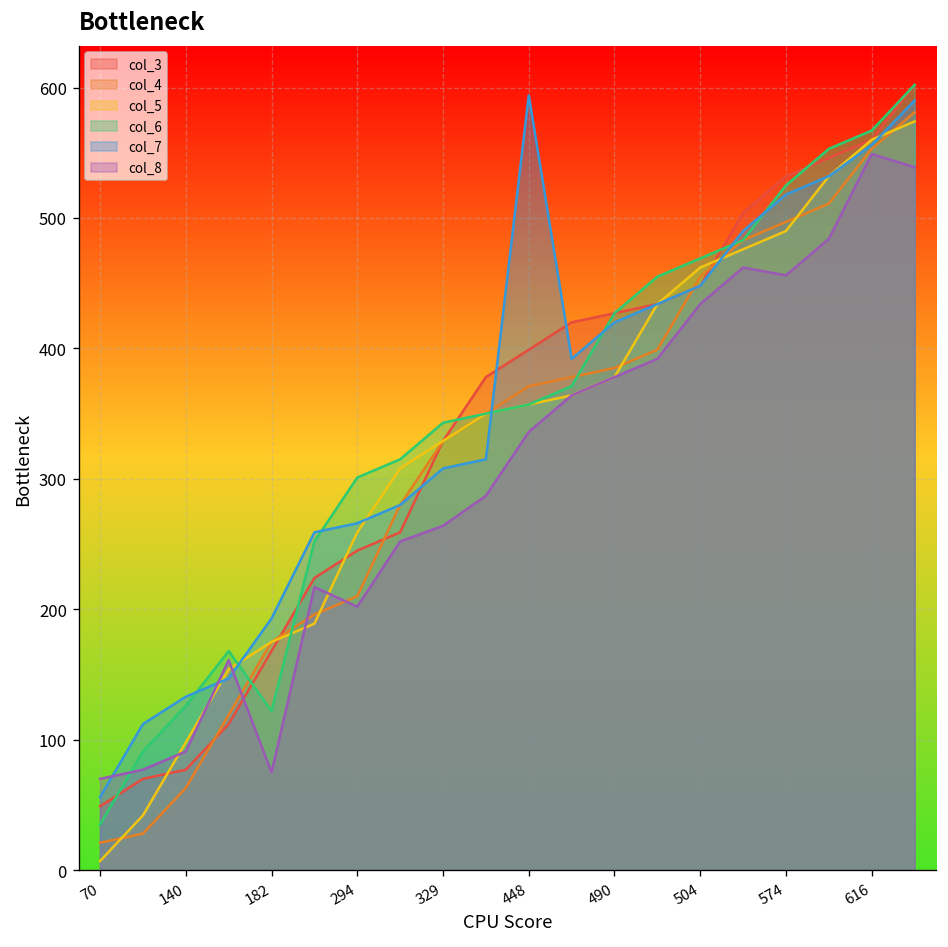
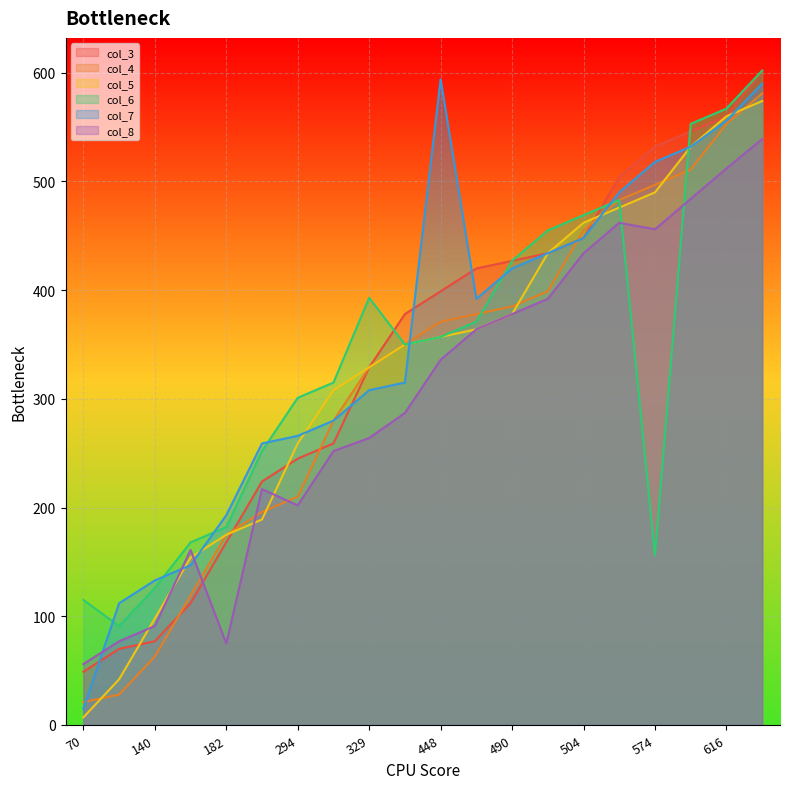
  {
    "col_6": {
-     "70": 35,
+     "70": 115,
      "140": 126,
-     "182": 122,
+     "182": 182,
      "294": 301,
-     "329": 343,
+     "329": 393,
      "504": 469,
-     "574": 525,
+     "574": 156,
      "616": 567
    },
    "col_7": {
-     "70": 56,
+     "70": 15,
      "140": 133,
      "182": 193,
      "294": 266,
      "329": 308,
      "448": 594,
      "490": 420,
      "574": 518,
      "616": 556
    },
    "col_8": {
-     "70": 70,
+     "70": 56,
      "140": 91,
      "182": 75,
      "294": 202,
      "329": 264,
      "448": 336,
      "504": 434,
      "574": 456,
-     "616": 549
+     "616": 512
    }
  }
